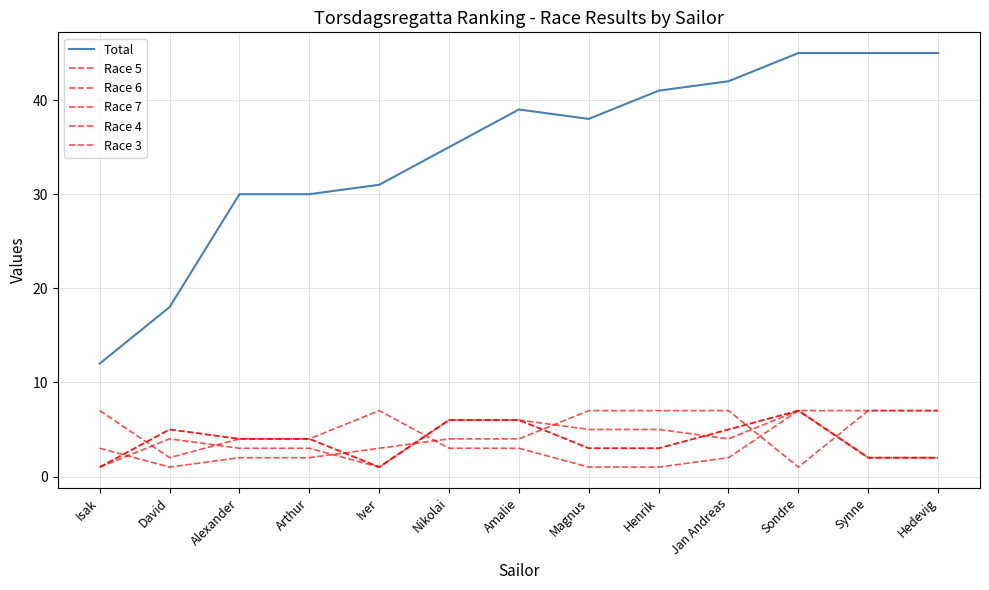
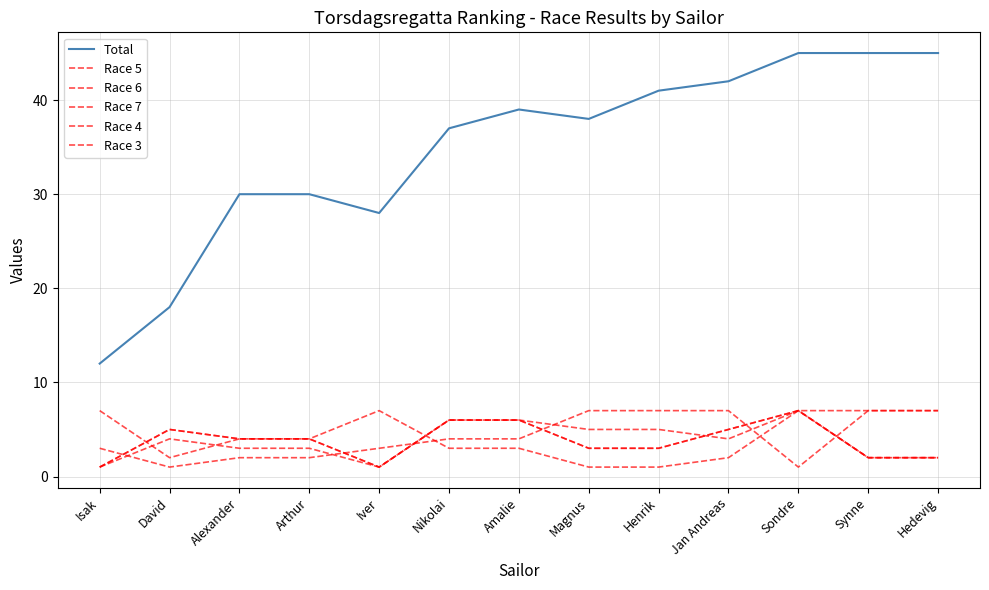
  {
    "Total": {
      "Isak": 12,
      "David": 18,
      "Alexander": 30,
      "Arthur": 30,
-     "Iver": 31,
-     "Nikolai": 35,
+     "Iver": 28,
+     "Nikolai": 37,
      "Amalie": 39,
      "Magnus": 38,
      "Henrik": 41,
      "Jan Andreas": 42,
      "Sondre": 45,
      "Synne": 45,
      "Hedevig": 45
    }
  }
